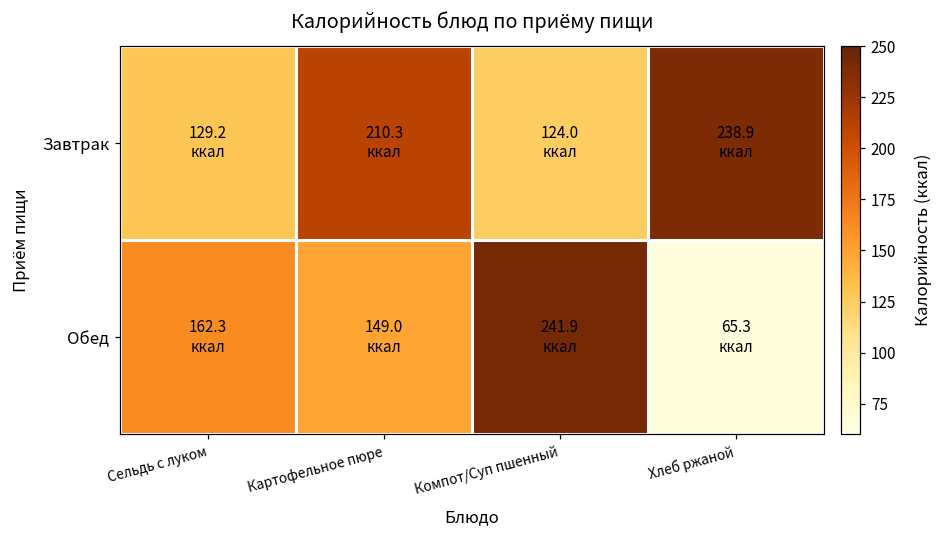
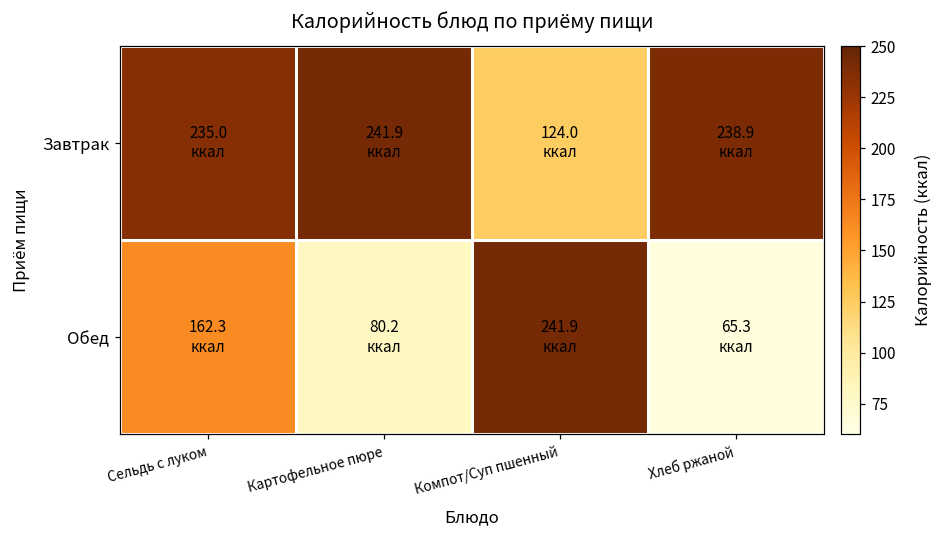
  {
    "Завтрак": {
-     "Сельдь с луком": 129.2,
-     "Картофельное пюре": 210.3,
+     "Сельдь с луком": 235.0,
+     "Картофельное пюре": 241.9,
      "Компот/Суп пшенный": 124.0,
      "Хлеб ржаной": 238.9
    },
    "Обед": {
      "Сельдь с луком": 162.3,
-     "Картофельное пюре": 149.0,
+     "Картофельное пюре": 80.2,
      "Компот/Суп пшенный": 241.9,
      "Хлеб ржаной": 65.3
    }
  }
